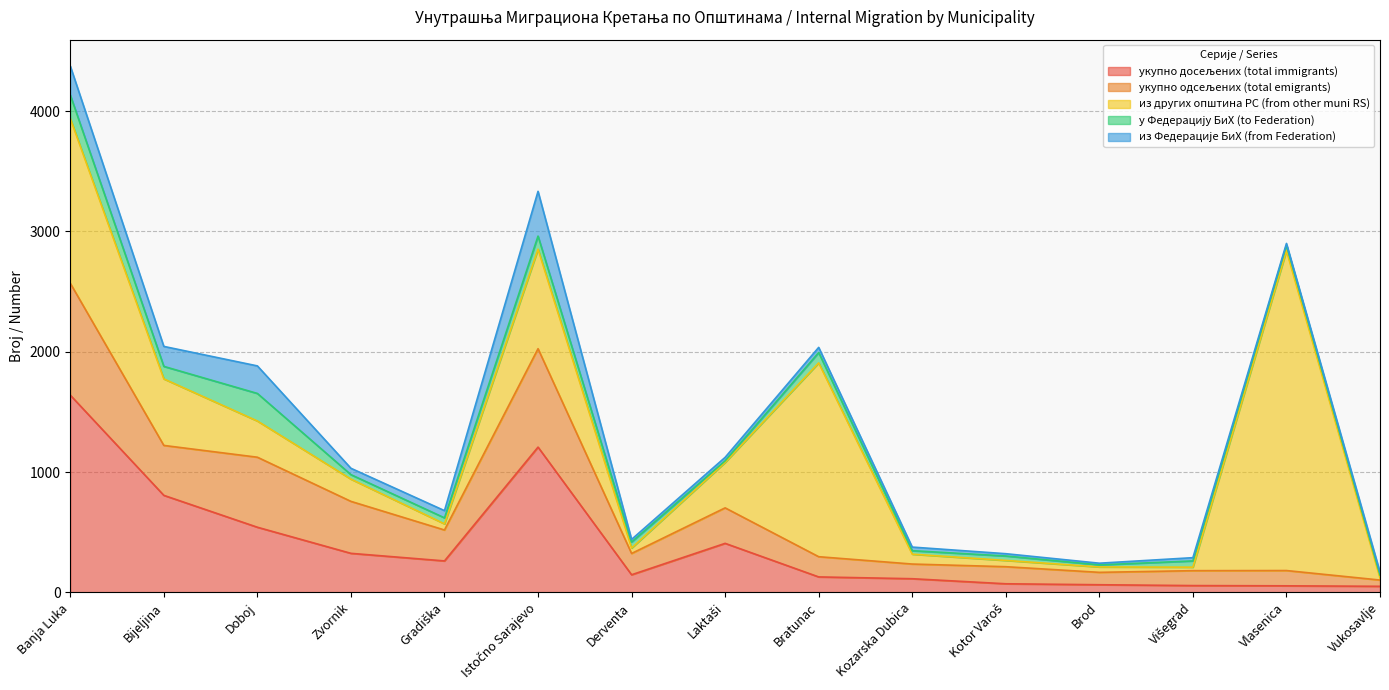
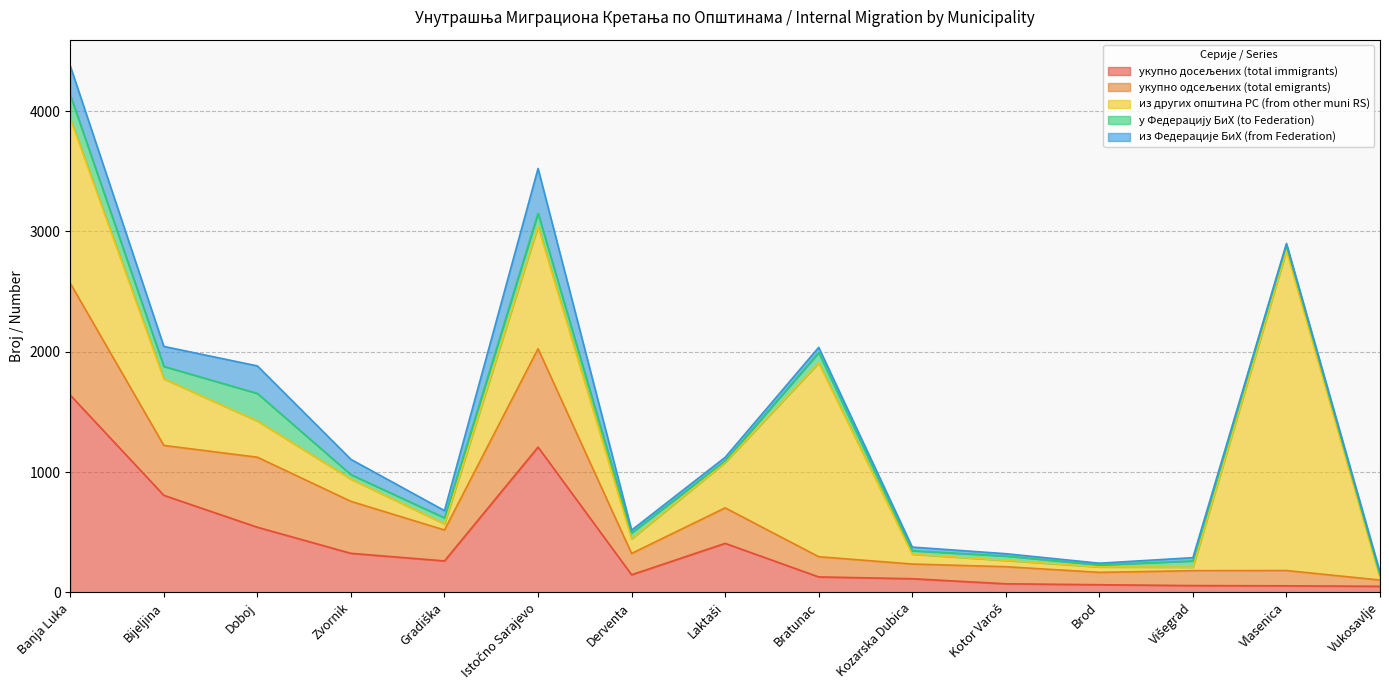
  {
    "из других општина РС (from other muni RS)": {
      "Banja Luka": 1370,
      "Bijeljina": 550,
      "Doboj": 300,
      "Zvornik": 190,
      "Gradiška": 50,
-     "Istočno Sarajevo": 830,
-     "Derventa": 50,
+     "Istočno Sarajevo": 1020,
+     "Derventa": 120,
      "Bratunac": 1610,
      "Kozarska Dubica": 80,
      "Kotor Varoš": 50,
      "Višegrad": 30,
      "Vlasenica": 2660
    },
    "у Федерацију БиХ (to Federation)": {
      "Banja Luka": 200,
      "Bijeljina": 100,
      "Doboj": 230,
      "Zvornik": 40,
      "Gradiška": 50,
      "Istočno Sarajevo": 110,
      "Derventa": 50,
      "Bratunac": 90,
      "Kozarska Dubica": 30,
      "Višegrad": 50,
      "Vukosavlje": 30
    },
    "из Федерације БиХ (from Federation)": {
      "Banja Luka": 240,
      "Bijeljina": 170,
      "Doboj": 230,
-     "Zvornik": 50,
+     "Zvornik": 130,
      "Gradiška": 60,
      "Istočno Sarajevo": 370,
      "Derventa": 20,
      "Laktaši": 30,
      "Bratunac": 40,
      "Kozarska Dubica": 30,
      "Višegrad": 30,
      "Vukosavlje": 20
    }
  }
